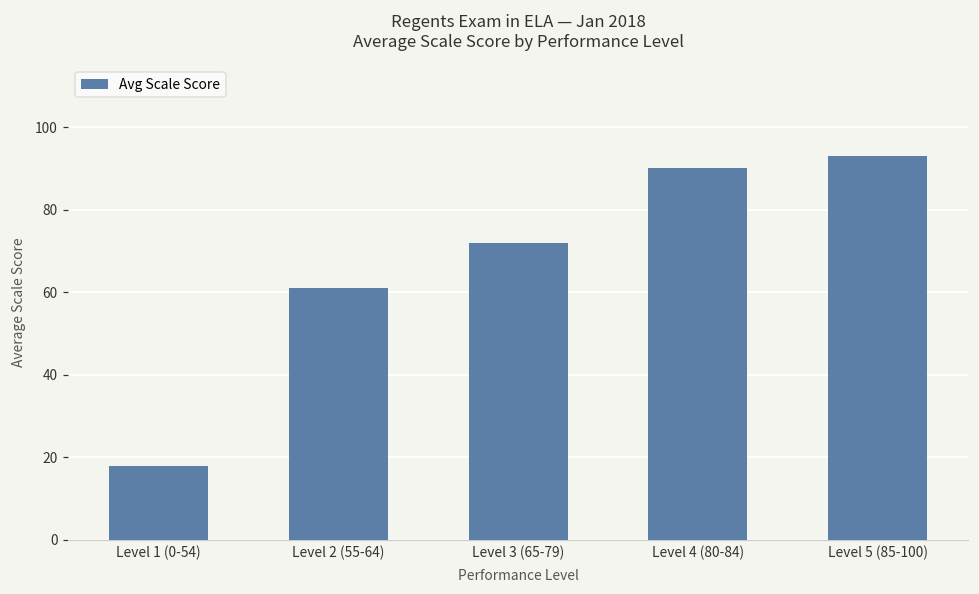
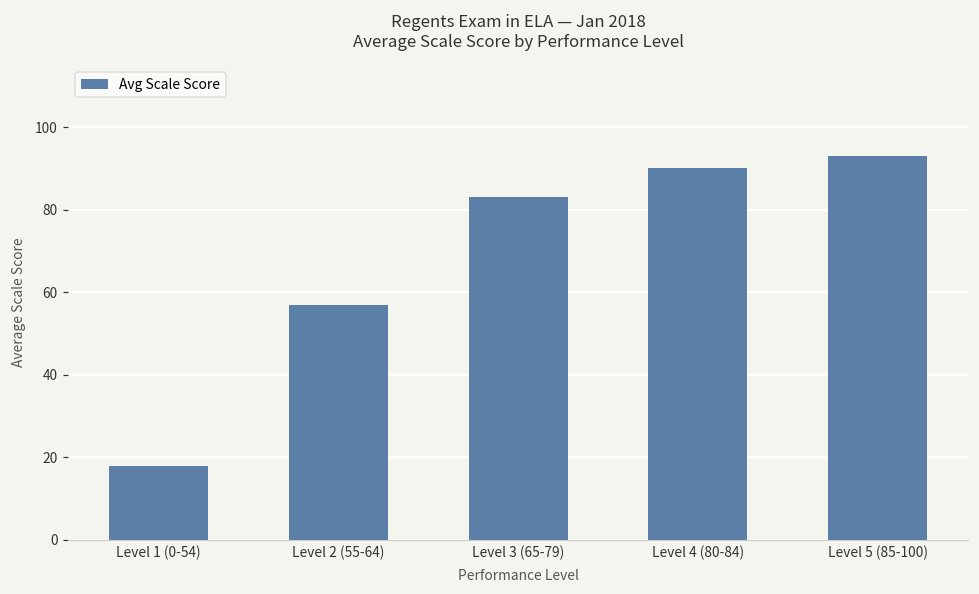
  {
    "Level 1 (0-54)": 18,
-   "Level 2 (55-64)": 61,
-   "Level 3 (65-79)": 72,
+   "Level 2 (55-64)": 57,
+   "Level 3 (65-79)": 83,
    "Level 4 (80-84)": 90,
    "Level 5 (85-100)": 93
  }
